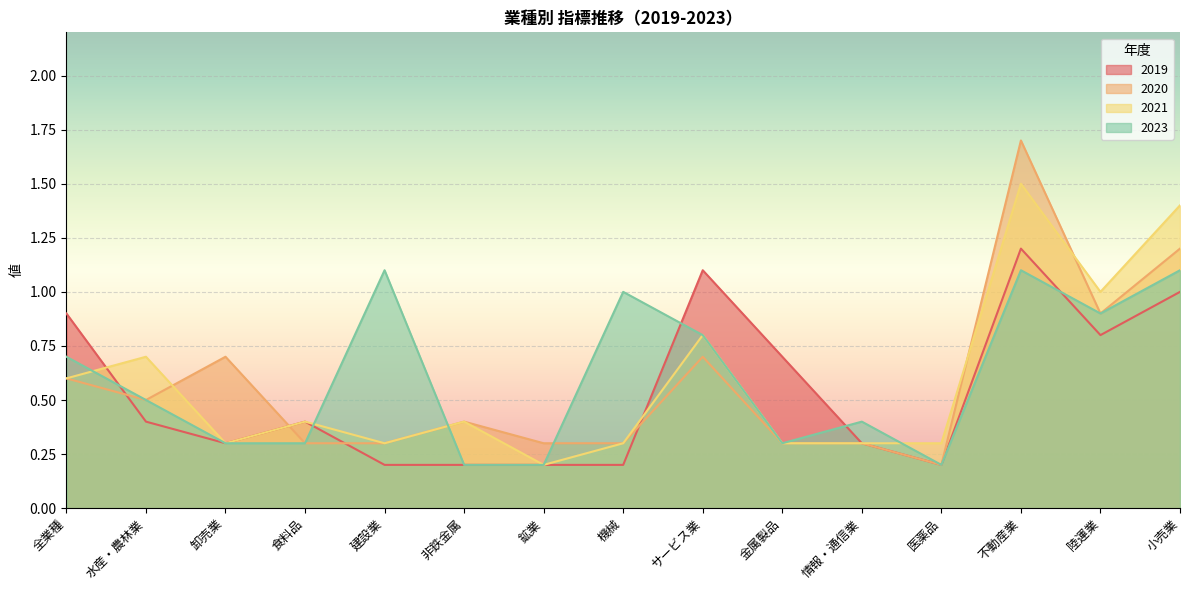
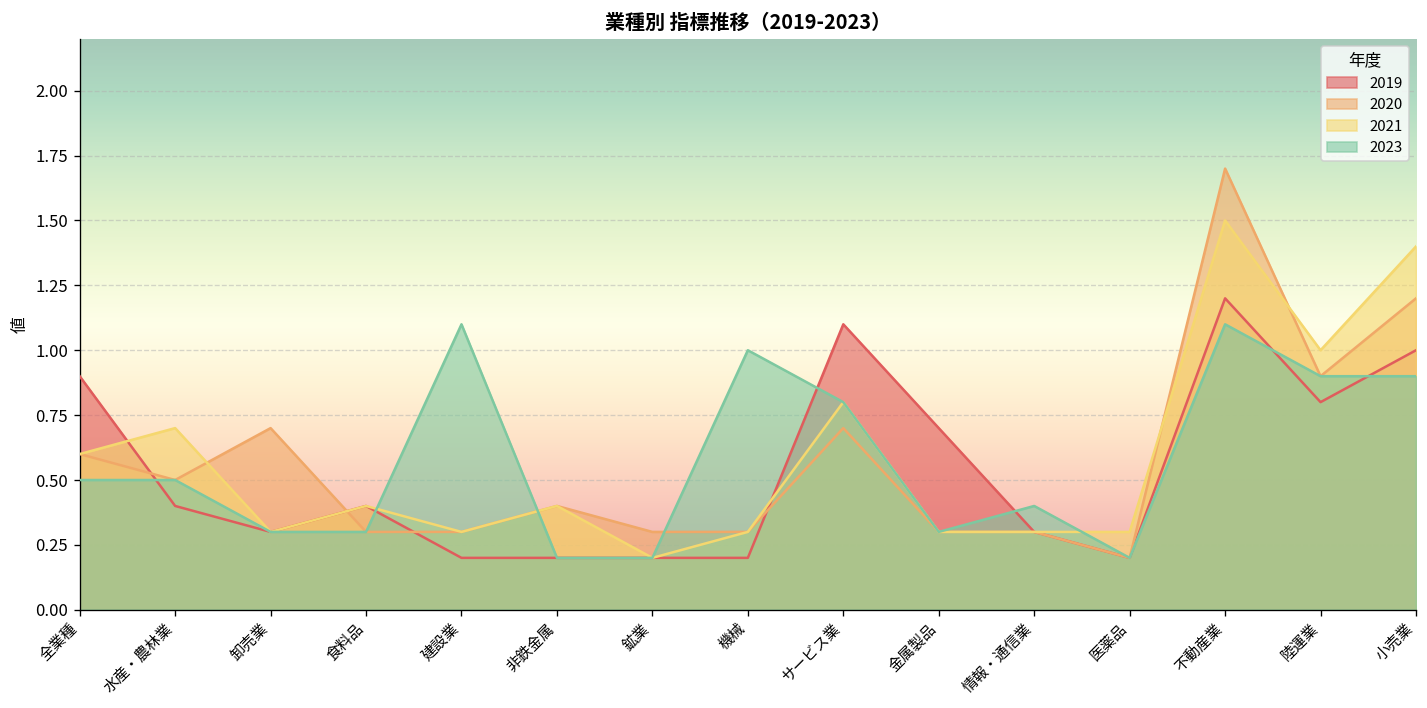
  {
    "2019": {
      "全業種": 0.9,
      "水産・農林業": 0.4,
      "建設業": 0.2,
      "機械": 0.2,
      "サービス業": 1.1,
      "金属製品": 0.7,
      "不動産業": 1.2,
      "陸運業": 0.8,
      "小売業": 1.0
    },
    "2023": {
-     "全業種": 0.7,
+     "全業種": 0.5,
      "建設業": 1.1,
      "機械": 1.0,
      "情報・通信業": 0.4,
      "不動産業": 1.1,
-     "小売業": 1.1
+     "小売業": 0.9
    }
  }
